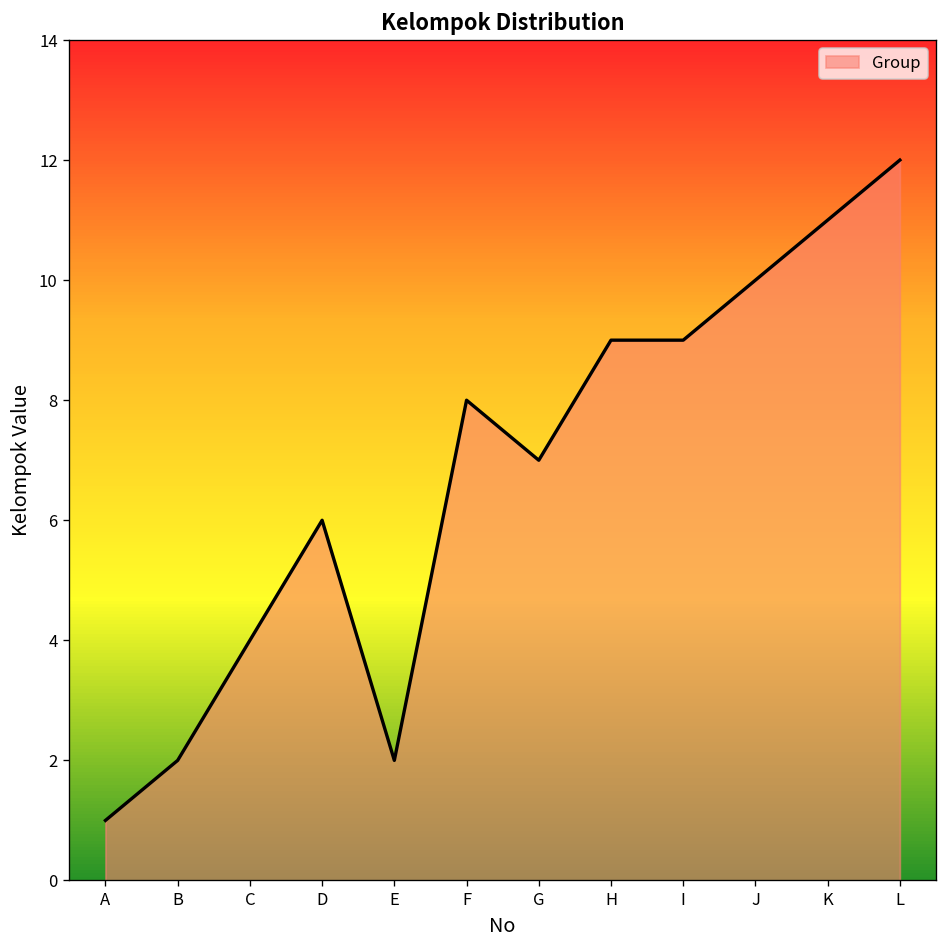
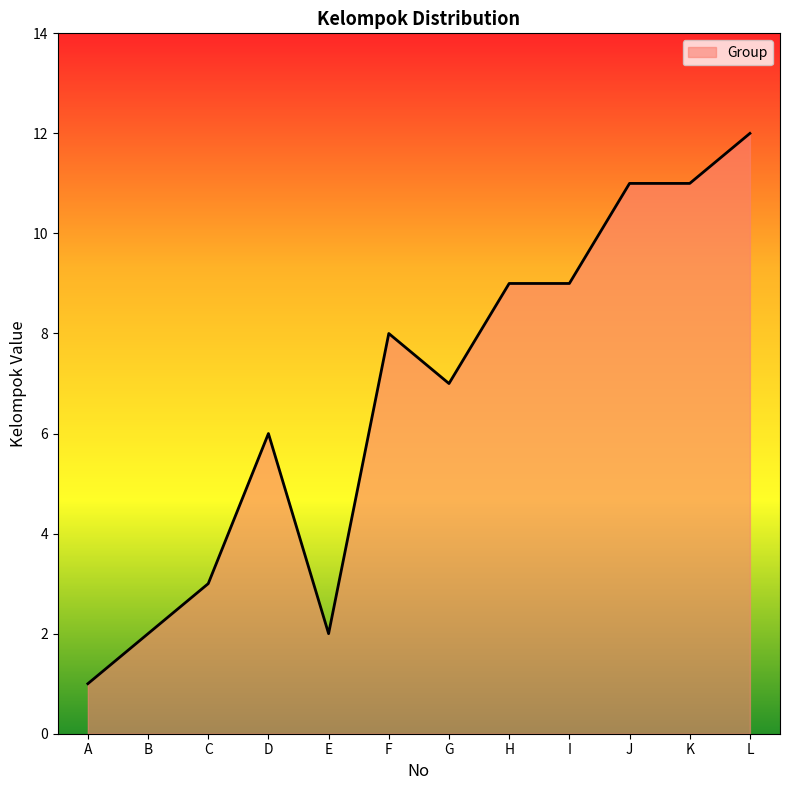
  {
    "A": 1,
    "B": 2,
-   "C": 4,
+   "C": 3,
    "D": 6,
    "E": 2,
    "F": 8,
    "G": 7,
    "H": 9,
    "I": 9,
-   "J": 10,
+   "J": 11,
    "K": 11,
    "L": 12
  }
